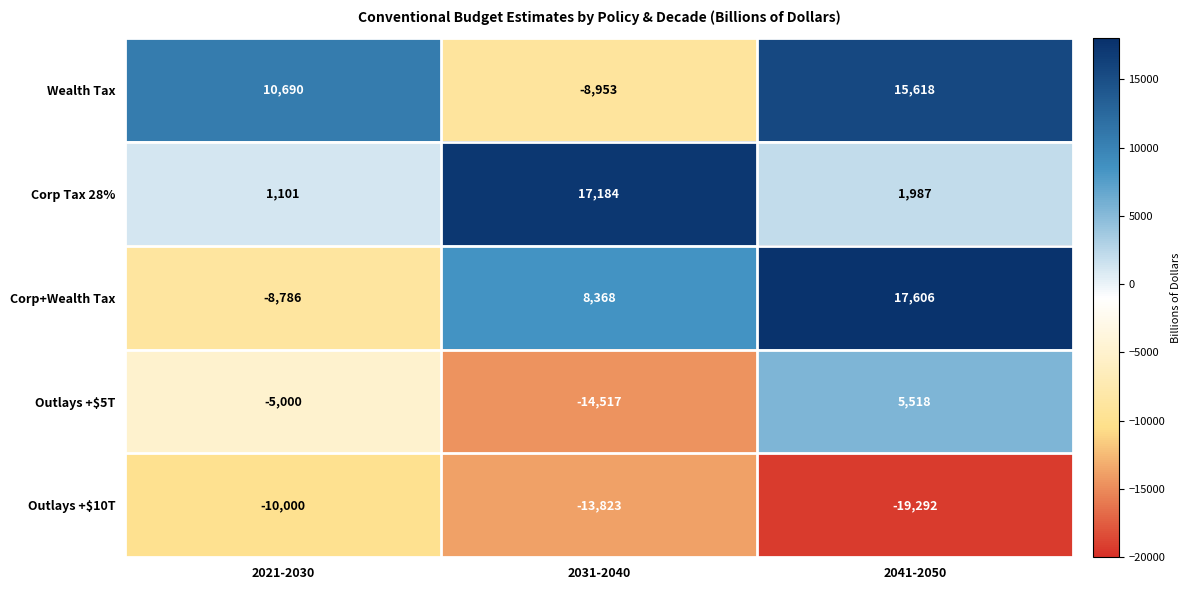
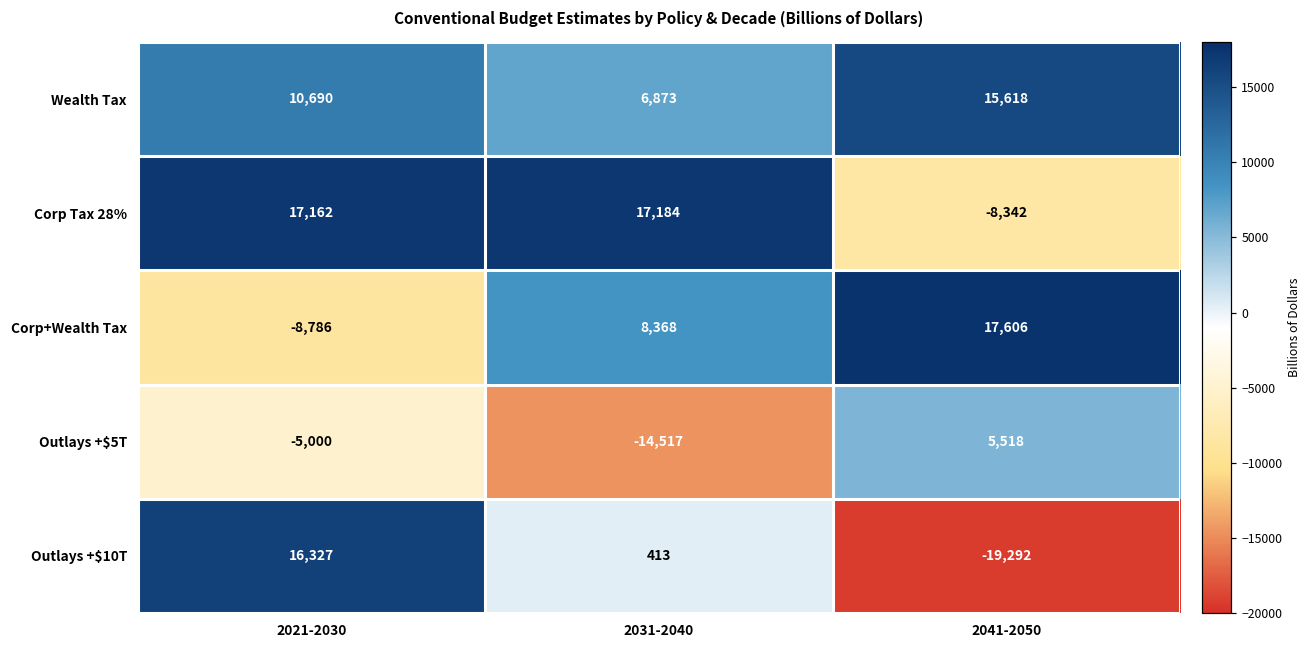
  {
    "Wealth Tax": {
      "2021-2030": "10,690",
-     "2031-2040": "-8,953",
+     "2031-2040": "6,873",
      "2041-2050": "15,618"
    },
    "Corp Tax 28%": {
-     "2021-2030": "1,101",
+     "2021-2030": "17,162",
      "2031-2040": "17,184",
-     "2041-2050": "1,987"
+     "2041-2050": "-8,342"
    },
    "Corp+Wealth Tax": {
      "2021-2030": "-8,786",
      "2031-2040": "8,368",
      "2041-2050": "17,606"
    },
    "Outlays +$5T": {
      "2021-2030": "-5,000",
      "2031-2040": "-14,517",
      "2041-2050": "5,518"
    },
    "Outlays +$10T": {
-     "2021-2030": "-10,000",
-     "2031-2040": "-13,823",
+     "2021-2030": "16,327",
+     "2031-2040": "413",
      "2041-2050": "-19,292"
    }
  }
